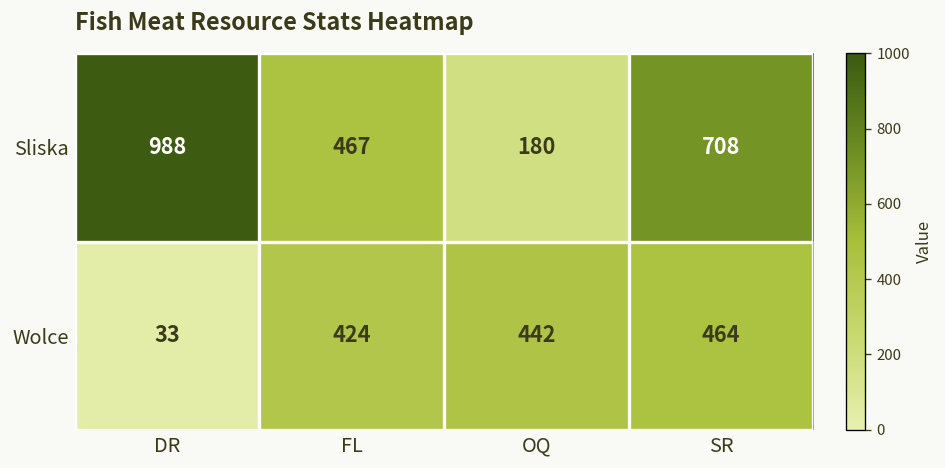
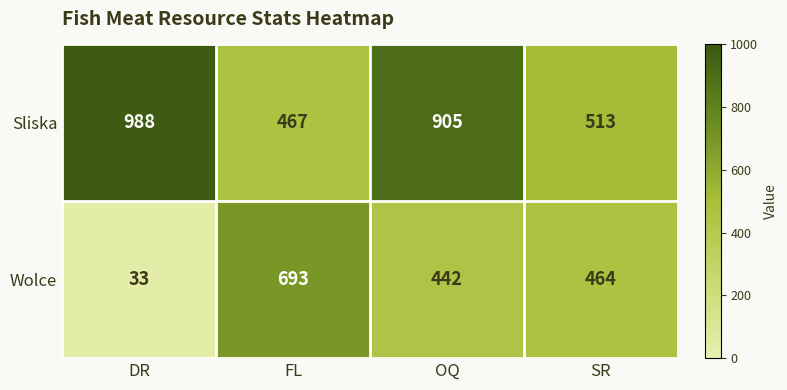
  {
    "Sliska": {
      "DR": 988,
      "FL": 467,
-     "OQ": 180,
-     "SR": 708
+     "OQ": 905,
+     "SR": 513
    },
    "Wolce": {
      "DR": 33,
-     "FL": 424,
+     "FL": 693,
      "OQ": 442,
      "SR": 464
    }
  }
